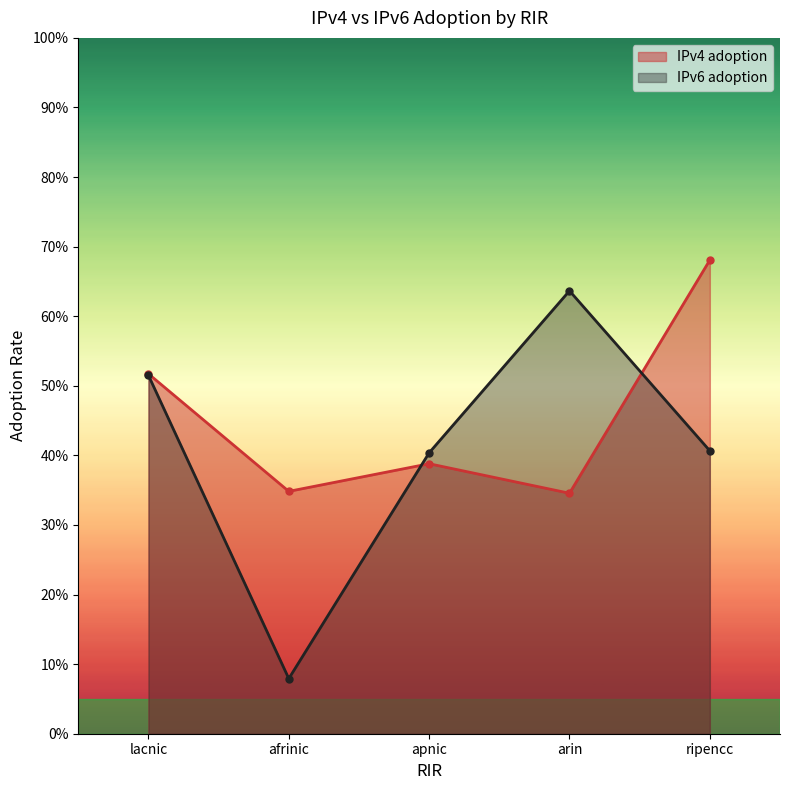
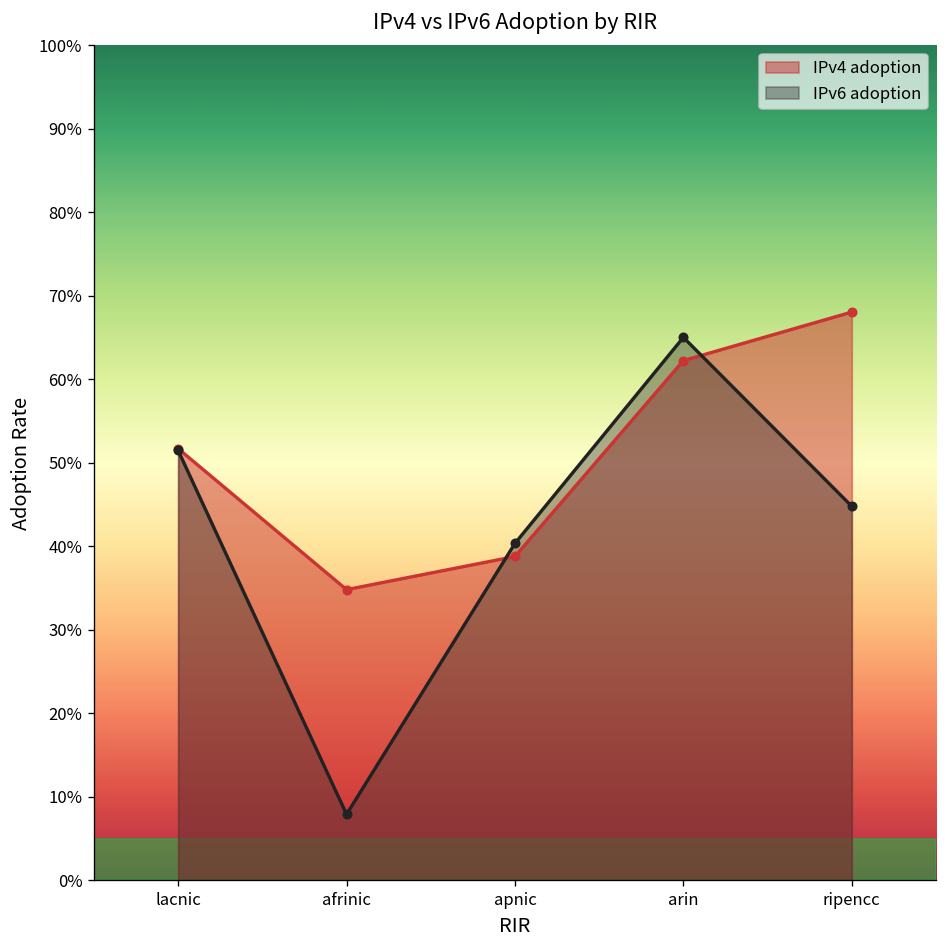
  {
    "IPv4 adoption": {
      "afrinic": "35%",
      "apnic": "39%",
-     "arin": "35%",
+     "arin": "62%",
      "ripencc": "68%"
    },
    "IPv6 adoption": {
      "afrinic": "8%",
      "apnic": "40%",
-     "arin": "64%",
-     "ripencc": "41%"
+     "arin": "65%",
+     "ripencc": "45%"
    }
  }
